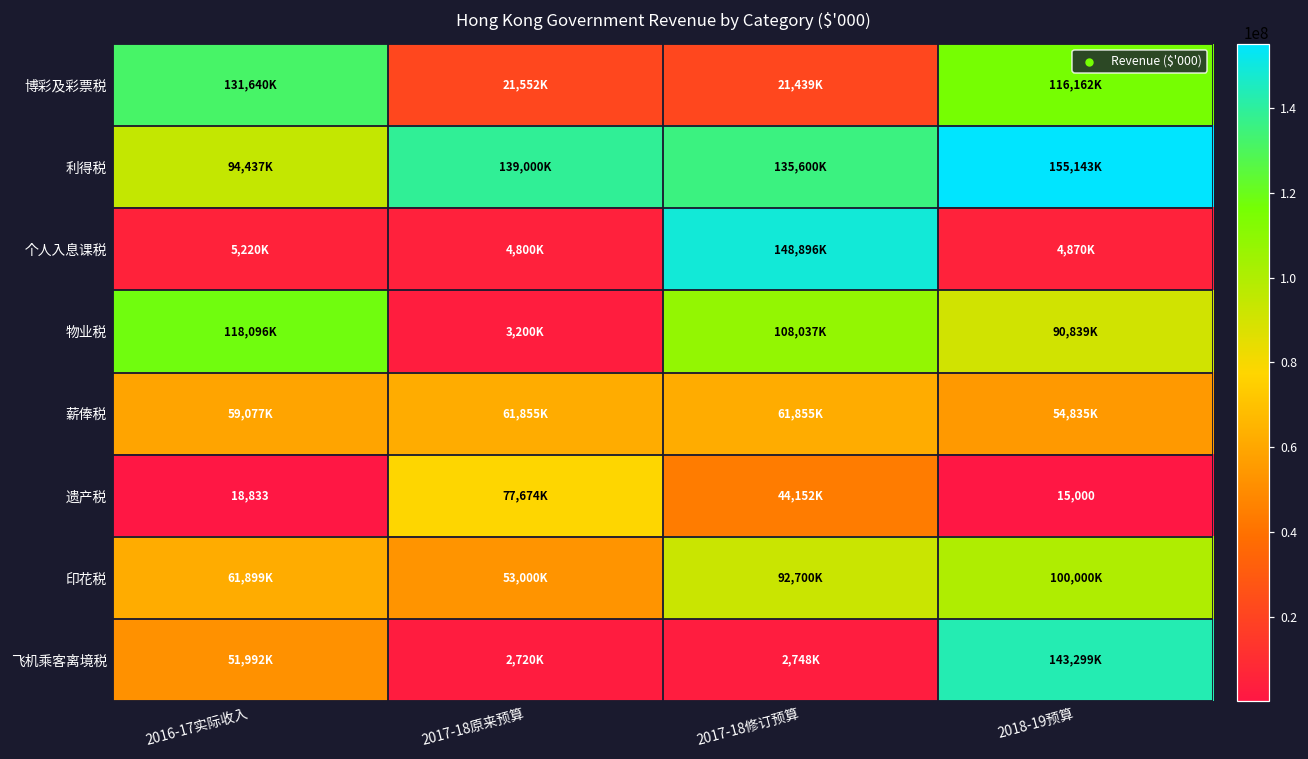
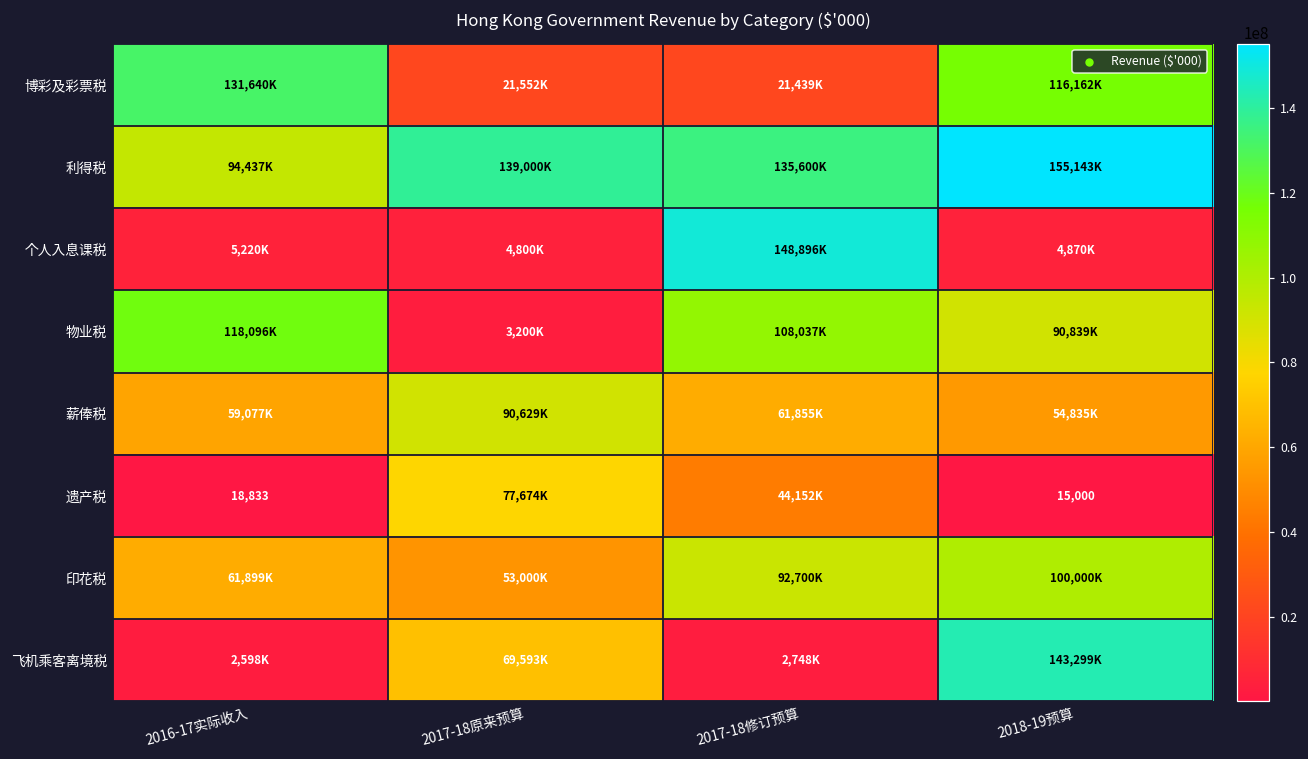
  {
    "博彩及彩票税": {
      "2016-17实际收入": "131,640K",
      "2017-18原来预算": "21,552K",
      "2017-18修订预算": "21,439K",
      "2018-19预算": "116,162K"
    },
    "利得税": {
      "2016-17实际收入": "94,437K",
      "2017-18原来预算": "139,000K",
      "2017-18修订预算": "135,600K",
      "2018-19预算": "155,143K"
    },
    "个人入息课税": {
      "2016-17实际收入": "5,220K",
      "2017-18原来预算": "4,800K",
      "2017-18修订预算": "148,896K",
      "2018-19预算": "4,870K"
    },
    "物业税": {
      "2016-17实际收入": "118,096K",
      "2017-18原来预算": "3,200K",
      "2017-18修订预算": "108,037K",
      "2018-19预算": "90,839K"
    },
    "薪俸税": {
      "2016-17实际收入": "59,077K",
-     "2017-18原来预算": "61,855K",
+     "2017-18原来预算": "90,629K",
      "2017-18修订预算": "61,855K",
      "2018-19预算": "54,835K"
    },
    "遗产税": {
      "2016-17实际收入": "18,833",
      "2017-18原来预算": "77,674K",
      "2017-18修订预算": "44,152K",
      "2018-19预算": "15,000"
    },
    "印花税": {
      "2016-17实际收入": "61,899K",
      "2017-18原来预算": "53,000K",
      "2017-18修订预算": "92,700K",
      "2018-19预算": "100,000K"
    },
    "飞机乘客离境税": {
-     "2016-17实际收入": "51,992K",
-     "2017-18原来预算": "2,720K",
+     "2016-17实际收入": "2,598K",
+     "2017-18原来预算": "69,593K",
      "2017-18修订预算": "2,748K",
      "2018-19预算": "143,299K"
    }
  }
